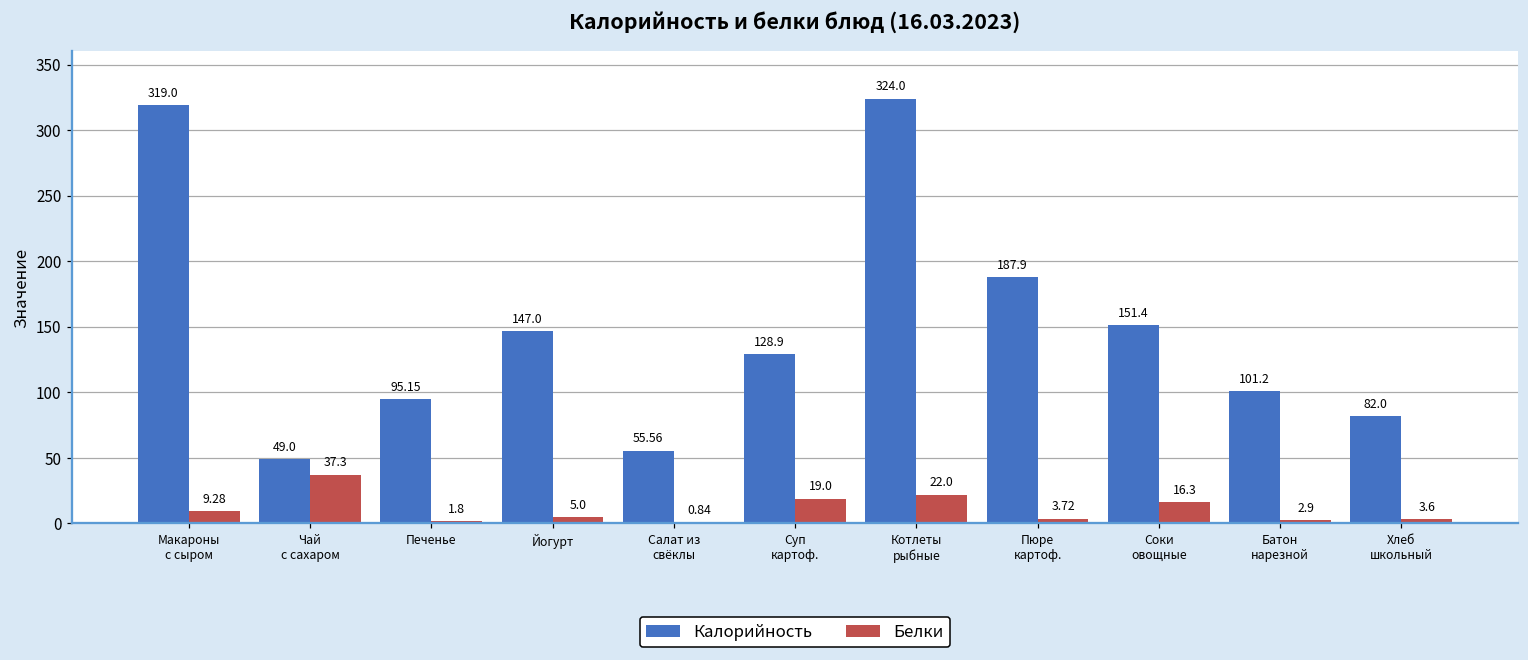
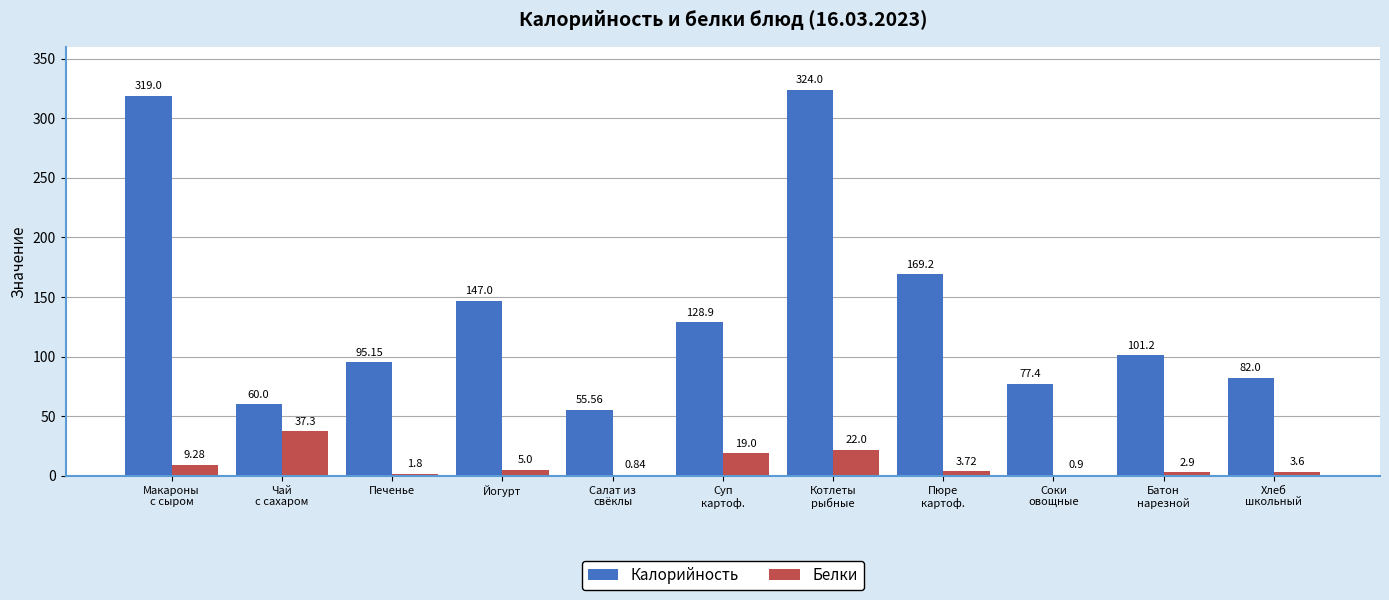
  {
    "Калорийность": {
      "Макароны с сыром": 319.0,
-     "Чай с сахаром": 49.0,
+     "Чай с сахаром": 60.0,
      "Печенье": 95.15,
      "Йогурт": 147.0,
      "Салат из свёклы": 55.56,
      "Суп картоф.": 128.9,
      "Котлеты рыбные": 324.0,
-     "Пюре картоф.": 187.9,
-     "Соки овощные": 151.4,
+     "Пюре картоф.": 169.2,
+     "Соки овощные": 77.4,
      "Батон нарезной": 101.2,
      "Хлеб школьный": 82.0
    },
    "Белки": {
      "Макароны с сыром": 9.28,
      "Чай с сахаром": 37.3,
      "Печенье": 1.8,
      "Йогурт": 5.0,
      "Салат из свёклы": 0.84,
      "Суп картоф.": 19.0,
      "Котлеты рыбные": 22.0,
      "Пюре картоф.": 3.72,
-     "Соки овощные": 16.3,
+     "Соки овощные": 0.9,
      "Батон нарезной": 2.9,
      "Хлеб школьный": 3.6
    }
  }
